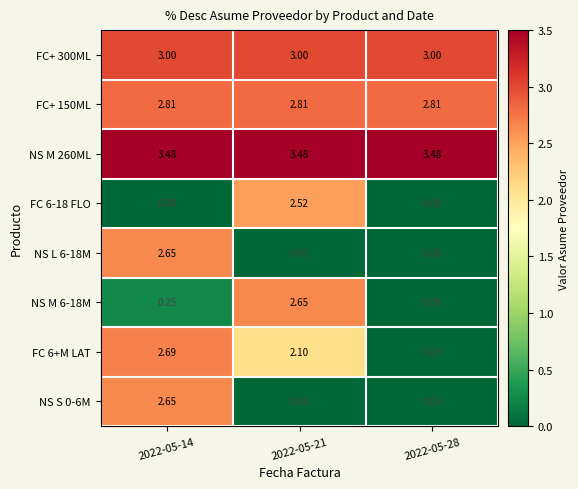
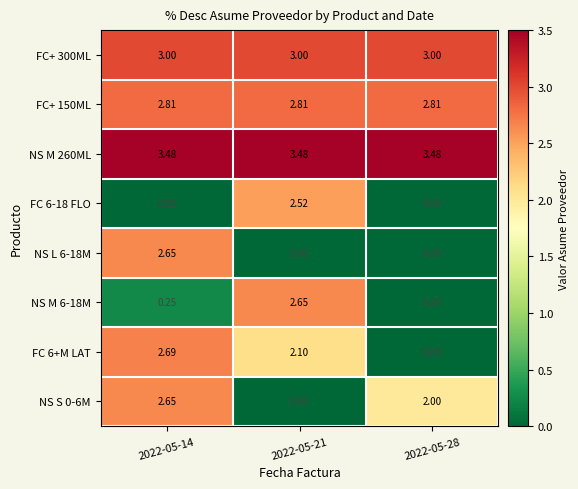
  {
    "FC+ 300ML": {
      "2022-05-14": 3.00,
      "2022-05-21": 3.00,
      "2022-05-28": 3.00
    },
    "FC+ 150ML": {
      "2022-05-14": 2.81,
      "2022-05-21": 2.81,
      "2022-05-28": 2.81
    },
    "NS M 260ML": {
      "2022-05-14": 3.48,
      "2022-05-21": 3.48,
      "2022-05-28": 3.48
    },
    "FC 6-18 FLO": {
      "2022-05-14": 0.00,
      "2022-05-21": 2.52,
      "2022-05-28": 0.00
    },
    "NS L 6-18M": {
      "2022-05-14": 2.65,
      "2022-05-21": 0.00,
      "2022-05-28": 0.00
    },
    "NS M 6-18M": {
      "2022-05-14": 0.25,
      "2022-05-21": 2.65,
      "2022-05-28": 0.00
    },
    "FC 6+M LAT": {
      "2022-05-14": 2.69,
      "2022-05-21": 2.10,
      "2022-05-28": 0.00
    },
    "NS S 0-6M": {
      "2022-05-14": 2.65,
      "2022-05-21": 0.00,
-     "2022-05-28": 0.00
+     "2022-05-28": 2.00
    }
  }
